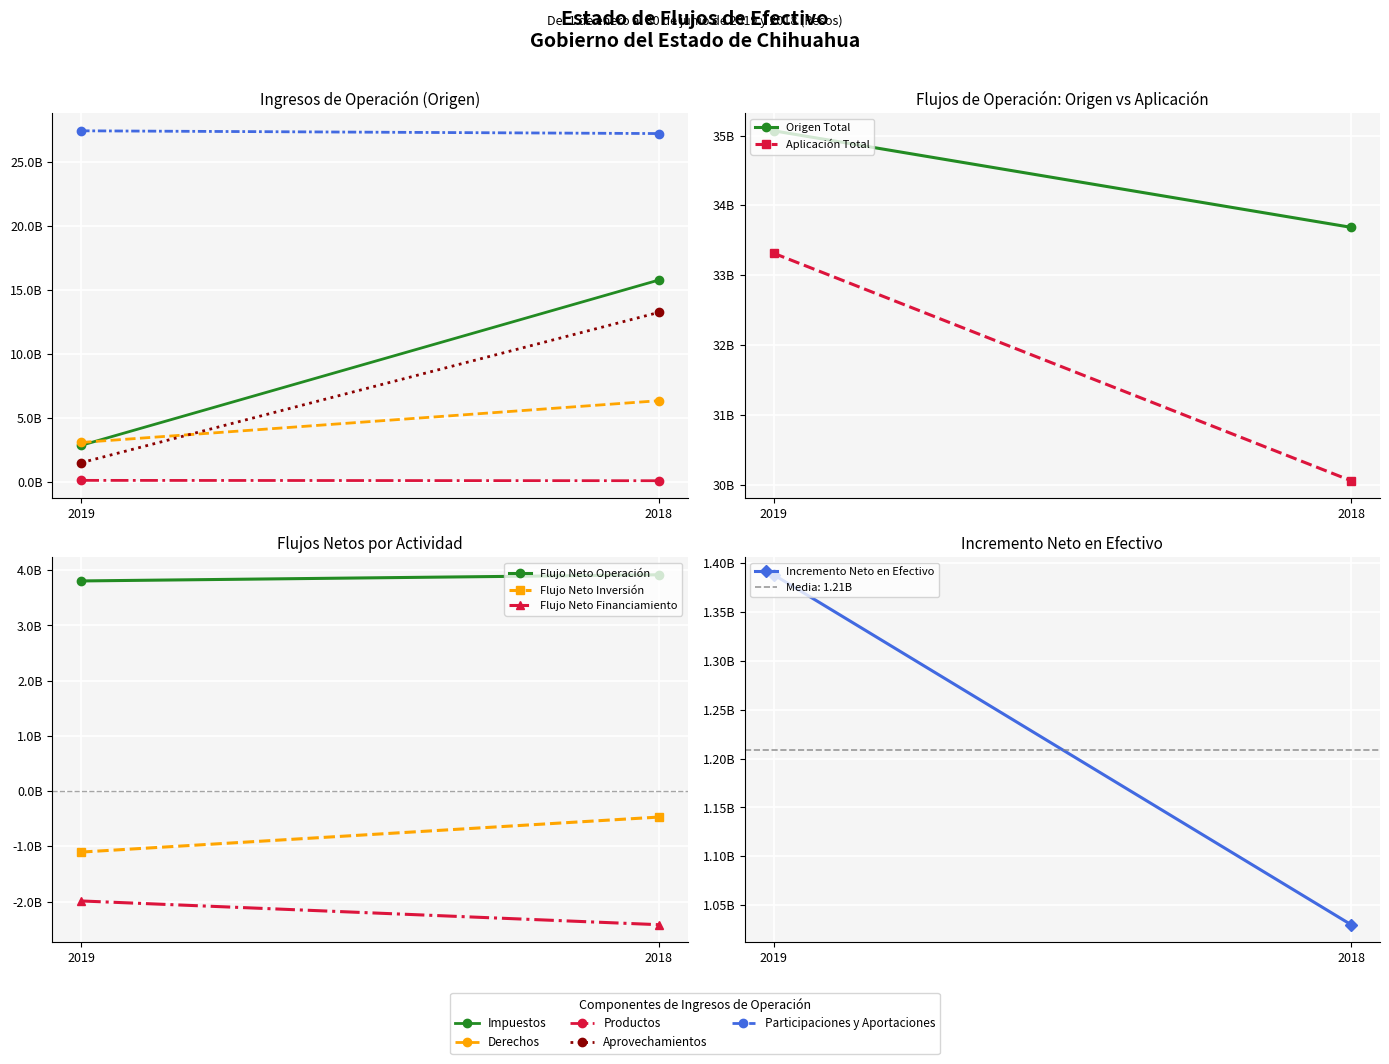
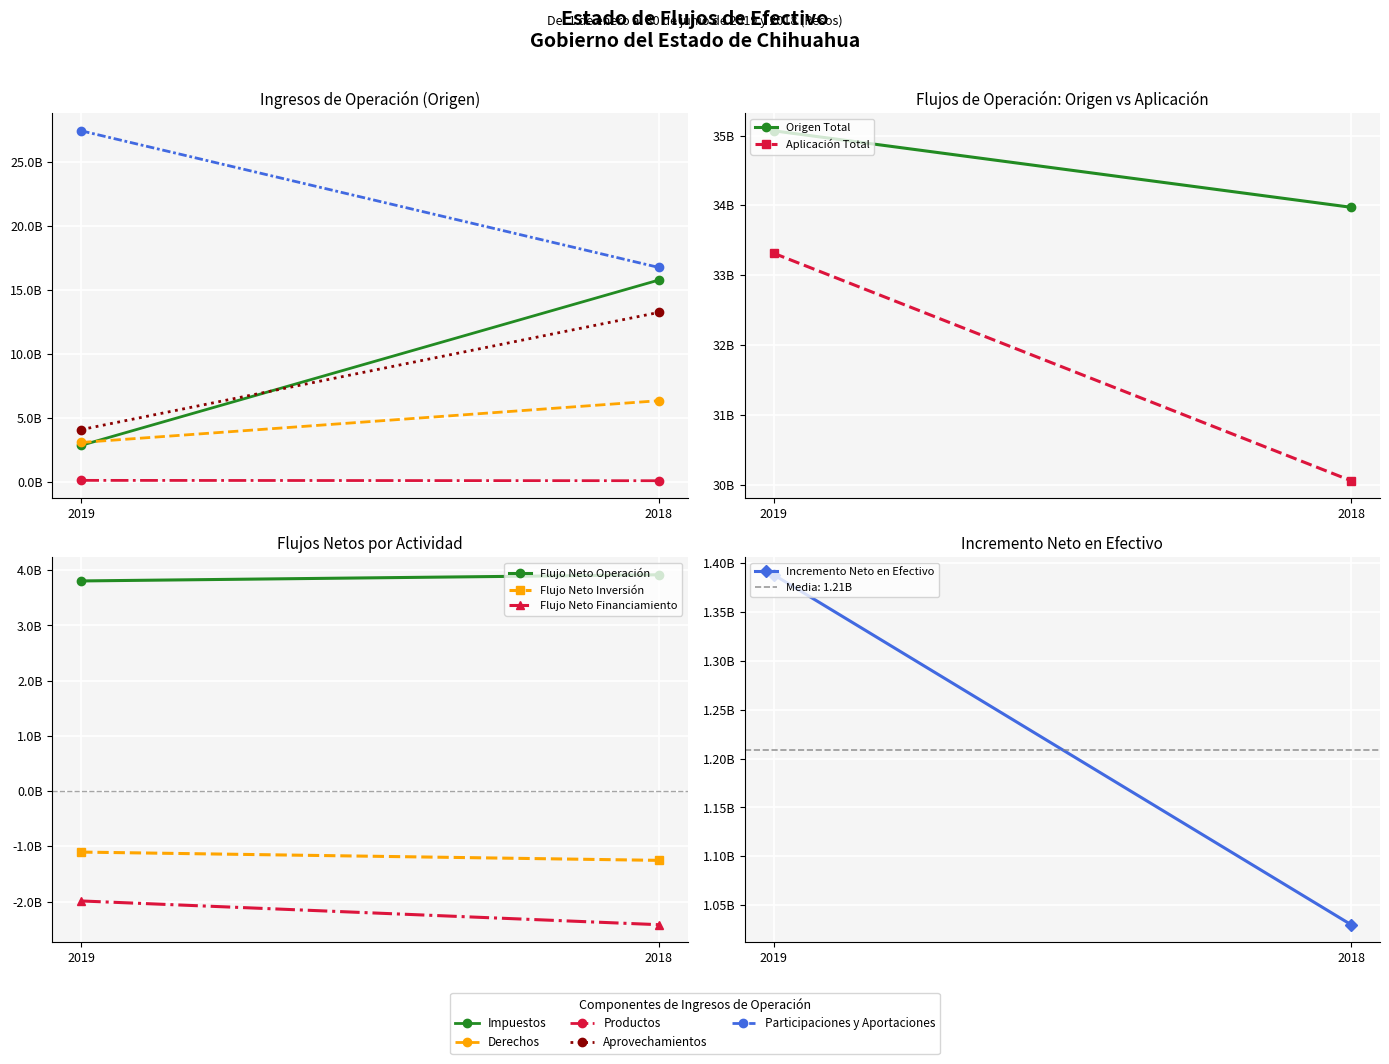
  {
    "Ingresos de Operación (Origen)": {
      "Impuestos": {
        "2019": 2900000000,
        "2018": 15800000000
      },
      "Derechos": {
        "2019": 3100000000,
        "2018": 6400000000
      },
      "Productos": {
        "2019": 100000000,
        "2018": 100000000
      },
      "Aprovechamientos": {
-       "2019": 1500000000,
+       "2019": 4100000000,
        "2018": 13300000000
      },
      "Participaciones y Aportaciones": {
        "2019": 27500000000,
-       "2018": 27200000000
+       "2018": 16800000000
      }
    },
    "Flujos de Operación: Origen vs Aplicación": {
      "Origen Total": {
-       "2018": 33700000000
+       "2018": 34000000000
      },
      "Aplicación Total": {
        "2019": 33300000000,
        "2018": 30100000000
      }
    },
    "Flujos Netos por Actividad": {
      "Flujo Neto Operación": {
        "2019": 3800000000
      },
      "Flujo Neto Inversión": {
        "2019": -1100000000,
-       "2018": -500000000
+       "2018": -1300000000
      },
      "Flujo Neto Financiamiento": {
        "2019": -2000000000,
        "2018": -2400000000
      }
    },
    "Incremento Neto en Efectivo": {
      "2018": 1030000000
    }
  }
